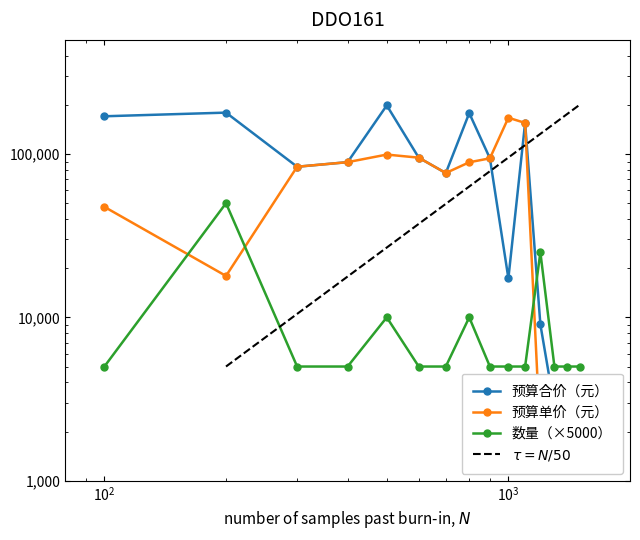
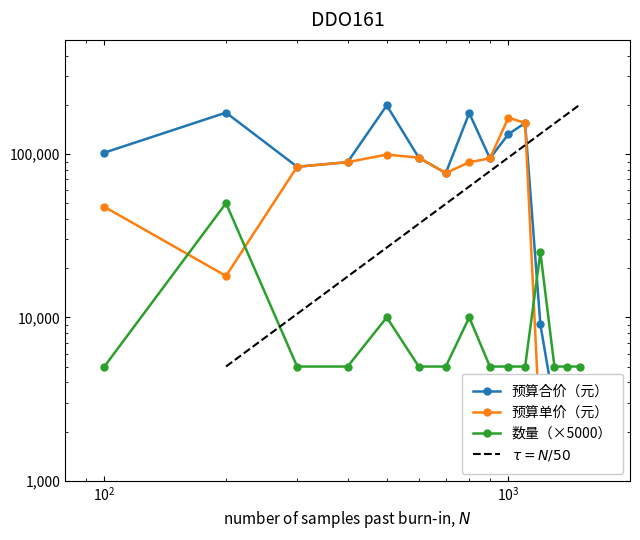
  {
    "预算合价（元）": {
-     "10^2": "170,000",
-     "10^3": "17,000"
+     "10^2": "100,000",
+     "10^3": "130,000"
    },
    "预算单价（元）": {
      "10^2": "47,000",
      "10^3": "170,000"
    },
    "数量（×5000）": {
      "10^2": "5,000",
      "10^3": "5,000"
    }
  }
